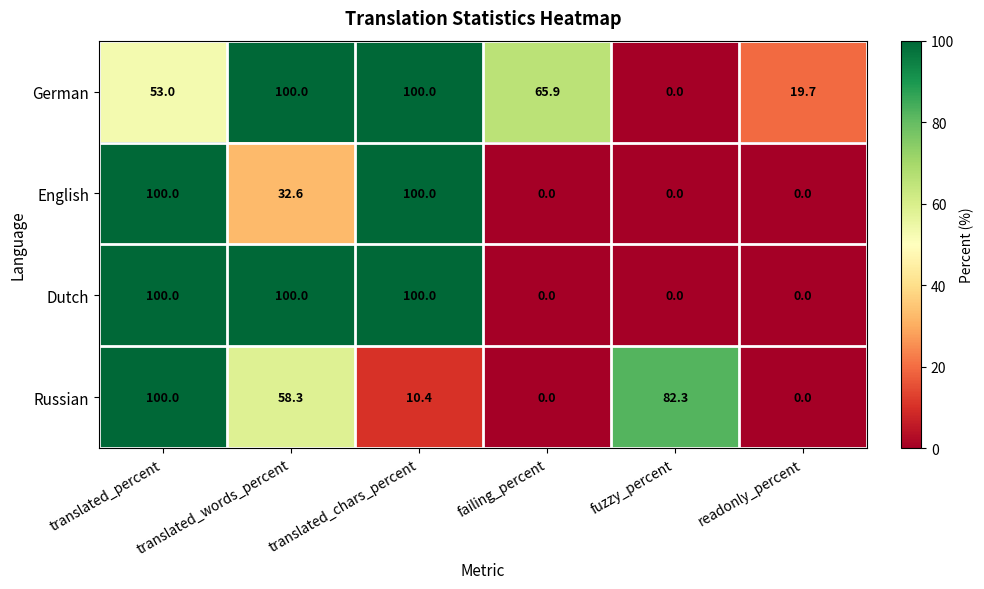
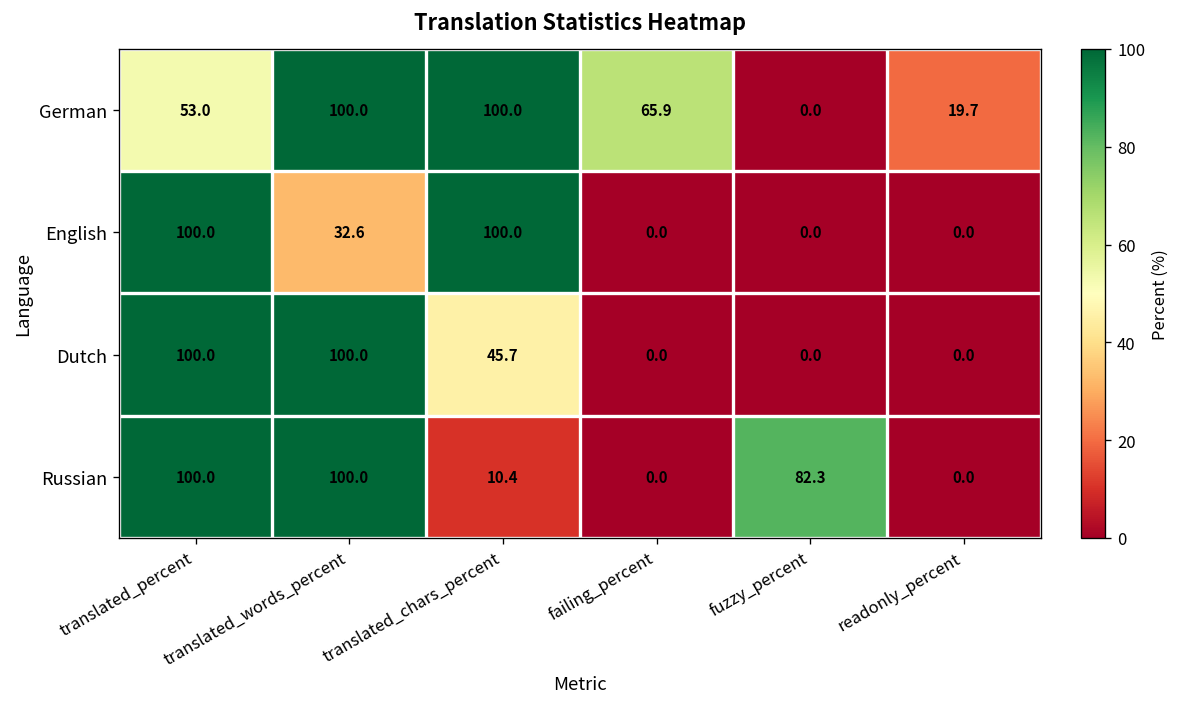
  {
    "German": {
      "translated_percent": 53.0,
      "translated_words_percent": 100.0,
      "translated_chars_percent": 100.0,
      "failing_percent": 65.9,
      "fuzzy_percent": 0.0,
      "readonly_percent": 19.7
    },
    "English": {
      "translated_percent": 100.0,
      "translated_words_percent": 32.6,
      "translated_chars_percent": 100.0,
      "failing_percent": 0.0,
      "fuzzy_percent": 0.0,
      "readonly_percent": 0.0
    },
    "Dutch": {
      "translated_percent": 100.0,
      "translated_words_percent": 100.0,
-     "translated_chars_percent": 100.0,
+     "translated_chars_percent": 45.7,
      "failing_percent": 0.0,
      "fuzzy_percent": 0.0,
      "readonly_percent": 0.0
    },
    "Russian": {
      "translated_percent": 100.0,
-     "translated_words_percent": 58.3,
+     "translated_words_percent": 100.0,
      "translated_chars_percent": 10.4,
      "failing_percent": 0.0,
      "fuzzy_percent": 82.3,
      "readonly_percent": 0.0
    }
  }
